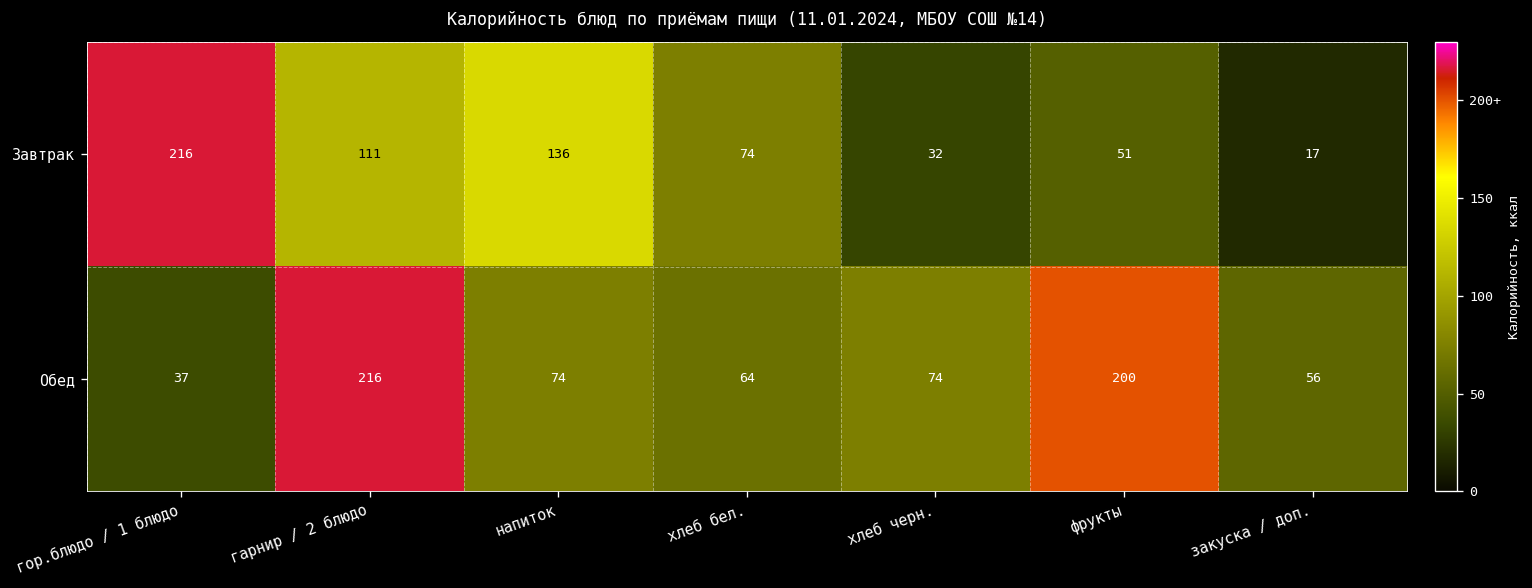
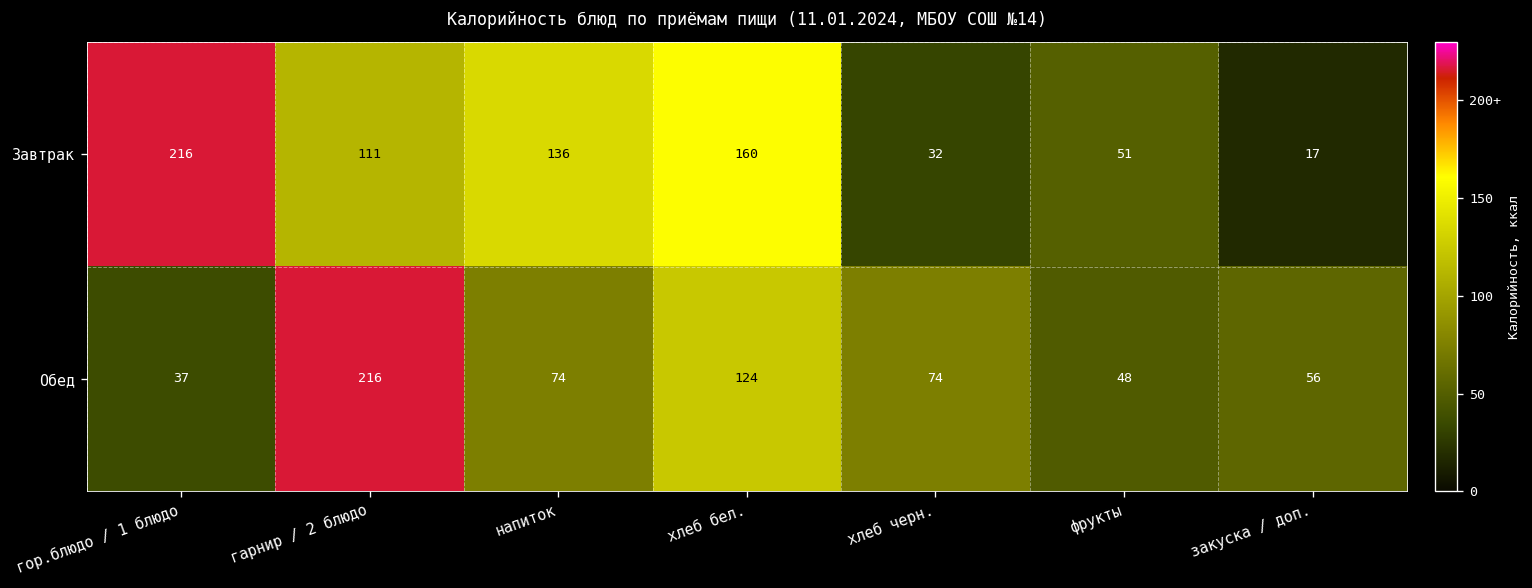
  {
    "Завтрак": {
      "гор.блюдо / 1 блюдо": 216,
      "гарнир / 2 блюдо": 111,
      "напиток": 136,
-     "хлеб бел.": 74,
+     "хлеб бел.": 160,
      "хлеб черн.": 32,
      "фрукты": 51,
      "закуска / доп.": 17
    },
    "Обед": {
      "гор.блюдо / 1 блюдо": 37,
      "гарнир / 2 блюдо": 216,
      "напиток": 74,
-     "хлеб бел.": 64,
+     "хлеб бел.": 124,
      "хлеб черн.": 74,
-     "фрукты": 200,
+     "фрукты": 48,
      "закуска / доп.": 56
    }
  }
